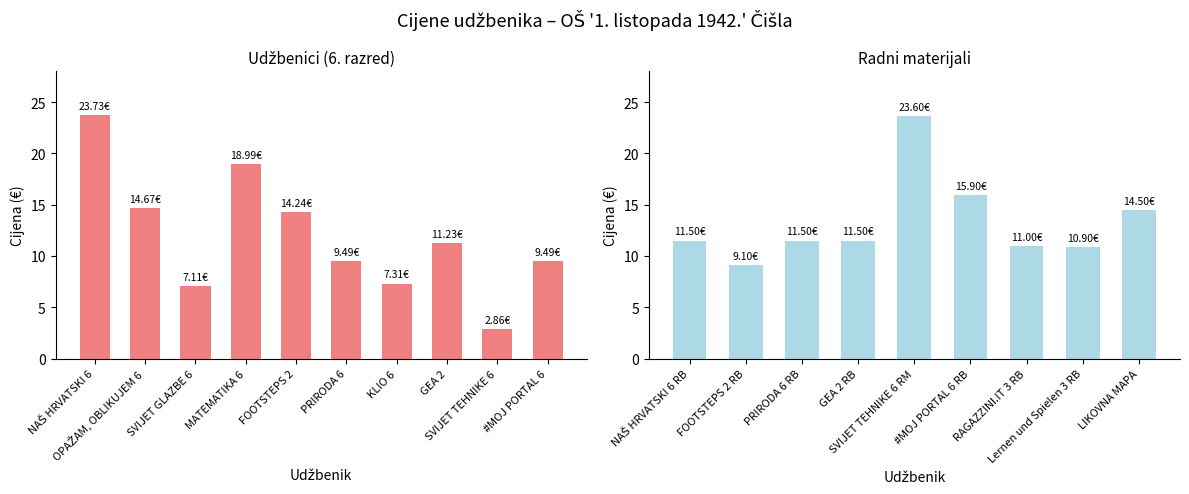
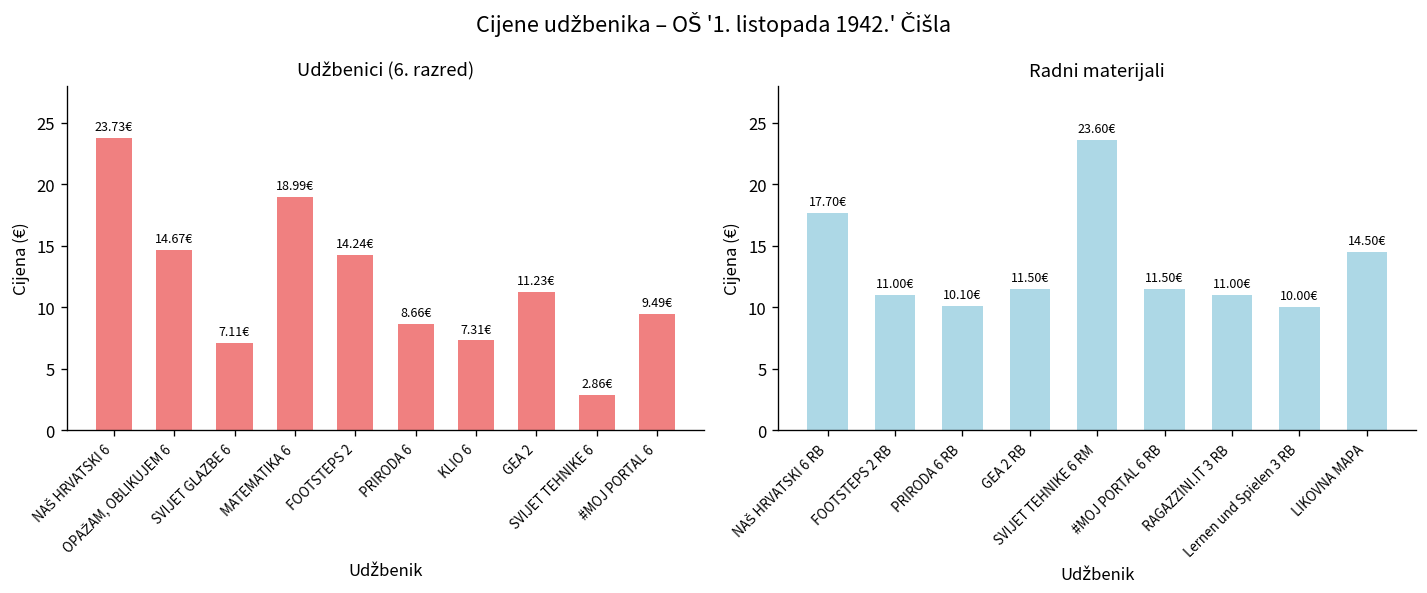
  {
    "Udžbenici (6. razred)": {
      "NAŠ HRVATSKI 6": "23.73€",
      "OPAŽAM, OBLIKUJEM 6": "14.67€",
      "SVIJET GLAZBE 6": "7.11€",
      "MATEMATIKA 6": "18.99€",
      "FOOTSTEPS 2": "14.24€",
-     "PRIRODA 6": "9.49€",
+     "PRIRODA 6": "8.66€",
      "KLIO 6": "7.31€",
      "GEA 2": "11.23€",
      "SVIJET TEHNIKE 6": "2.86€",
      "#MOJ PORTAL 6": "9.49€"
    },
    "Radni materijali": {
-     "NAŠ HRVATSKI 6 RB": "11.50€",
-     "FOOTSTEPS 2 RB": "9.10€",
-     "PRIRODA 6 RB": "11.50€",
+     "NAŠ HRVATSKI 6 RB": "17.70€",
+     "FOOTSTEPS 2 RB": "11.00€",
+     "PRIRODA 6 RB": "10.10€",
      "GEA 2 RB": "11.50€",
      "SVIJET TEHNIKE 6 RM": "23.60€",
-     "#MOJ PORTAL 6 RB": "15.90€",
+     "#MOJ PORTAL 6 RB": "11.50€",
      "RAGAZZINI.IT 3 RB": "11.00€",
-     "Lernen und Spielen 3 RB": "10.90€",
+     "Lernen und Spielen 3 RB": "10.00€",
      "LIKOVNA MAPA": "14.50€"
    }
  }
